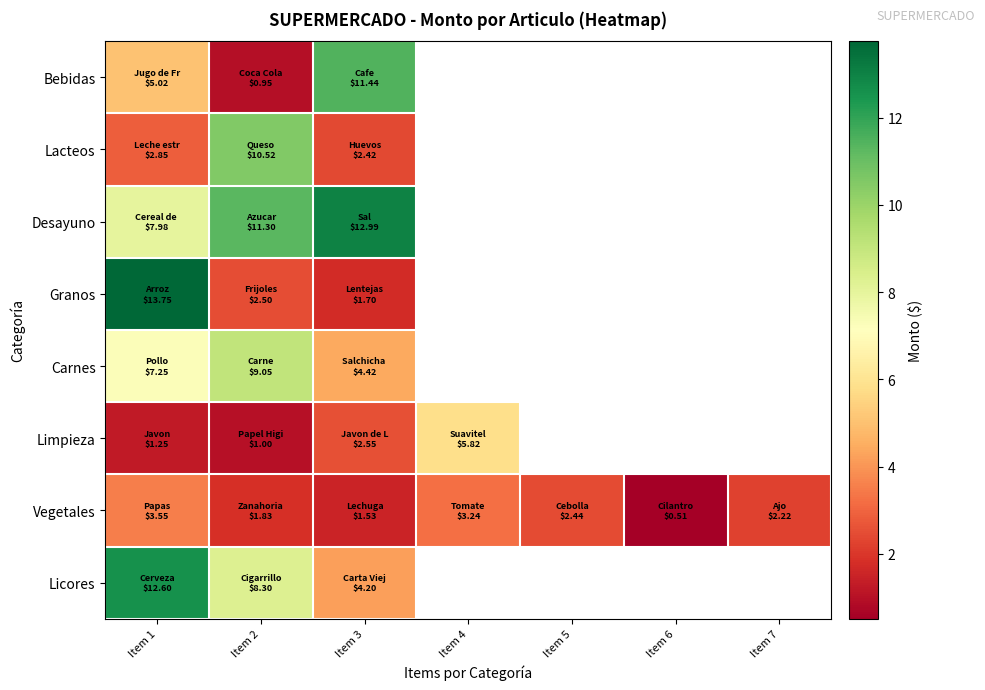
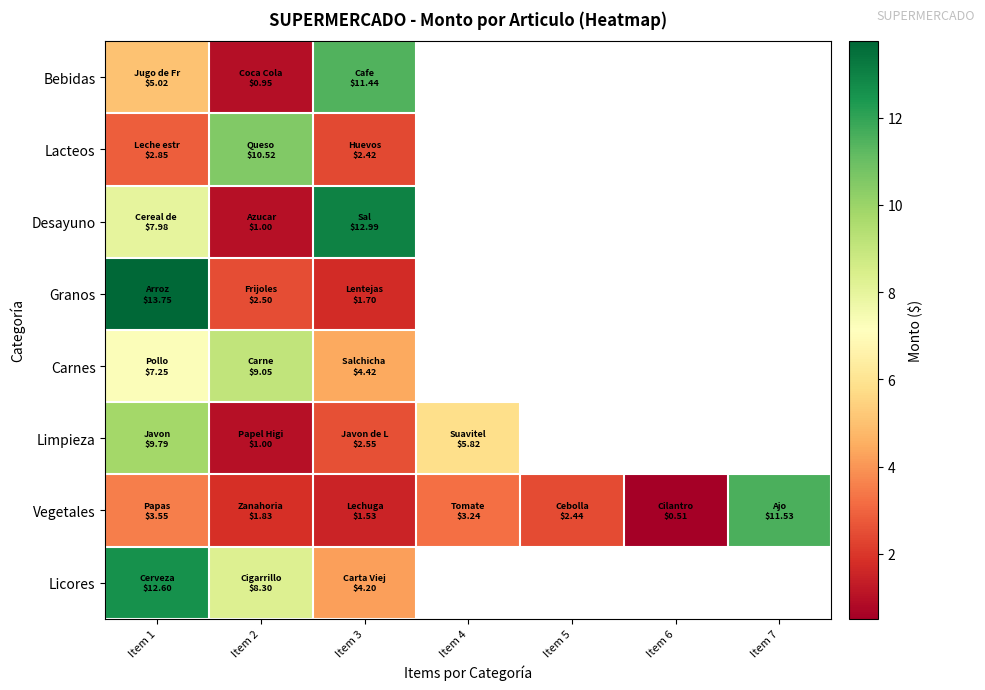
  {
    "Bebidas": {
      "Item 1": "$5.02",
      "Item 2": "$0.95",
      "Item 3": "$11.44"
    },
    "Lacteos": {
      "Item 1": "$2.85",
      "Item 2": "$10.52",
      "Item 3": "$2.42"
    },
    "Desayuno": {
      "Item 1": "$7.98",
-     "Item 2": "$11.30",
+     "Item 2": "$1.00",
      "Item 3": "$12.99"
    },
    "Granos": {
      "Item 1": "$13.75",
      "Item 2": "$2.50",
      "Item 3": "$1.70"
    },
    "Carnes": {
      "Item 1": "$7.25",
      "Item 2": "$9.05",
      "Item 3": "$4.42"
    },
    "Limpieza": {
-     "Item 1": "$1.25",
+     "Item 1": "$9.79",
      "Item 2": "$1.00",
      "Item 3": "$2.55",
      "Item 4": "$5.82"
    },
    "Vegetales": {
      "Item 1": "$3.55",
      "Item 2": "$1.83",
      "Item 3": "$1.53",
      "Item 4": "$3.24",
      "Item 5": "$2.44",
      "Item 6": "$0.51",
-     "Item 7": "$2.22"
+     "Item 7": "$11.53"
    },
    "Licores": {
      "Item 1": "$12.60",
      "Item 2": "$8.30",
      "Item 3": "$4.20"
    }
  }
